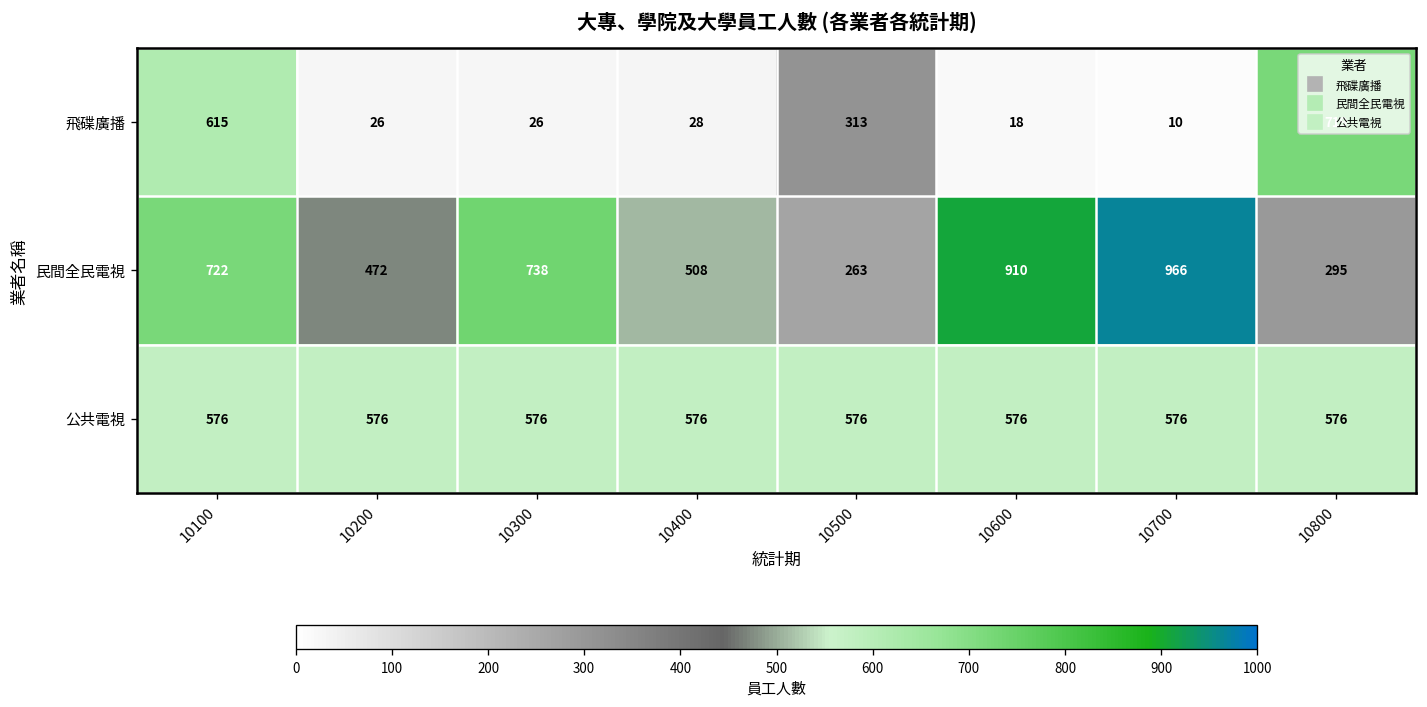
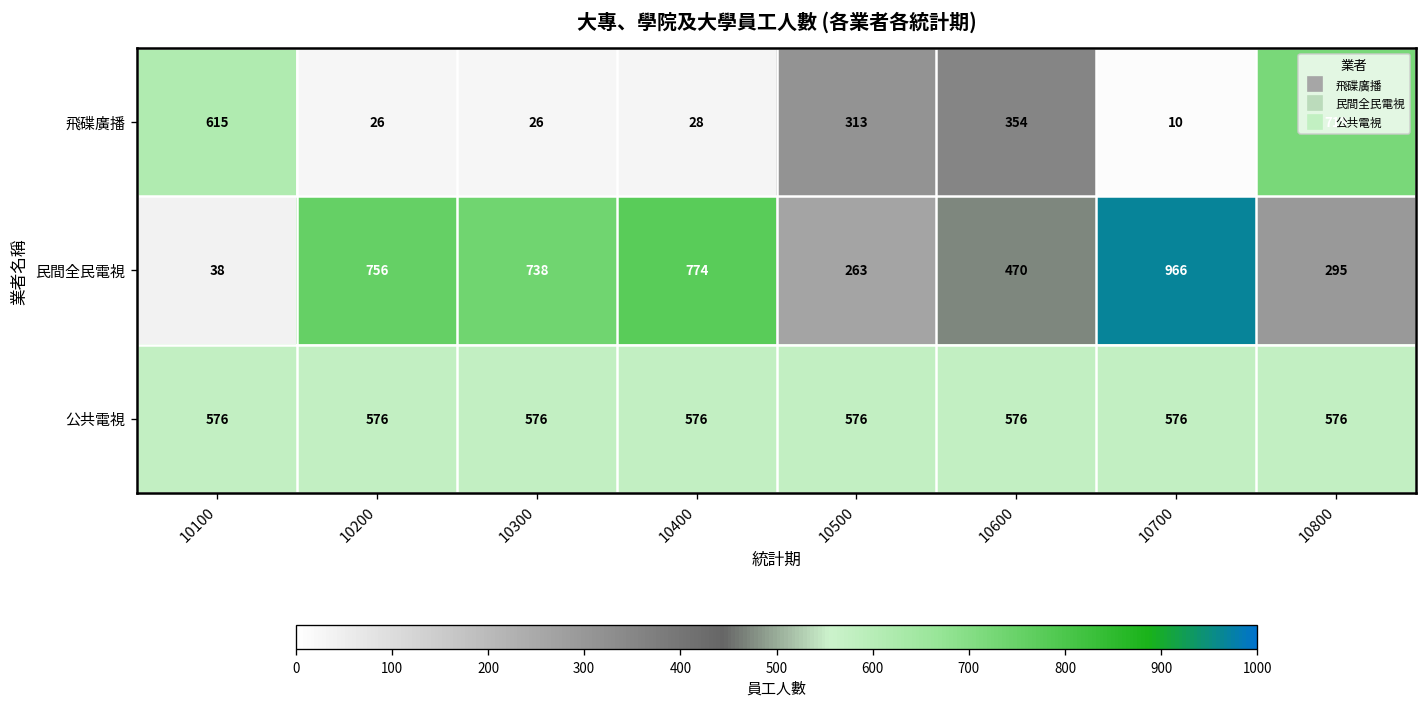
  {
    "飛碟廣播": {
      "10100": 615,
      "10200": 26,
      "10300": 26,
      "10400": 28,
      "10500": 313,
-     "10600": 18,
+     "10600": 354,
      "10700": 10
    },
    "民間全民電視": {
-     "10100": 722,
-     "10200": 472,
+     "10100": 38,
+     "10200": 756,
      "10300": 738,
-     "10400": 508,
+     "10400": 774,
      "10500": 263,
-     "10600": 910,
+     "10600": 470,
      "10700": 966,
      "10800": 295
    },
    "公共電視": {
      "10100": 576,
      "10200": 576,
      "10300": 576,
      "10400": 576,
      "10500": 576,
      "10600": 576,
      "10700": 576,
      "10800": 576
    }
  }
